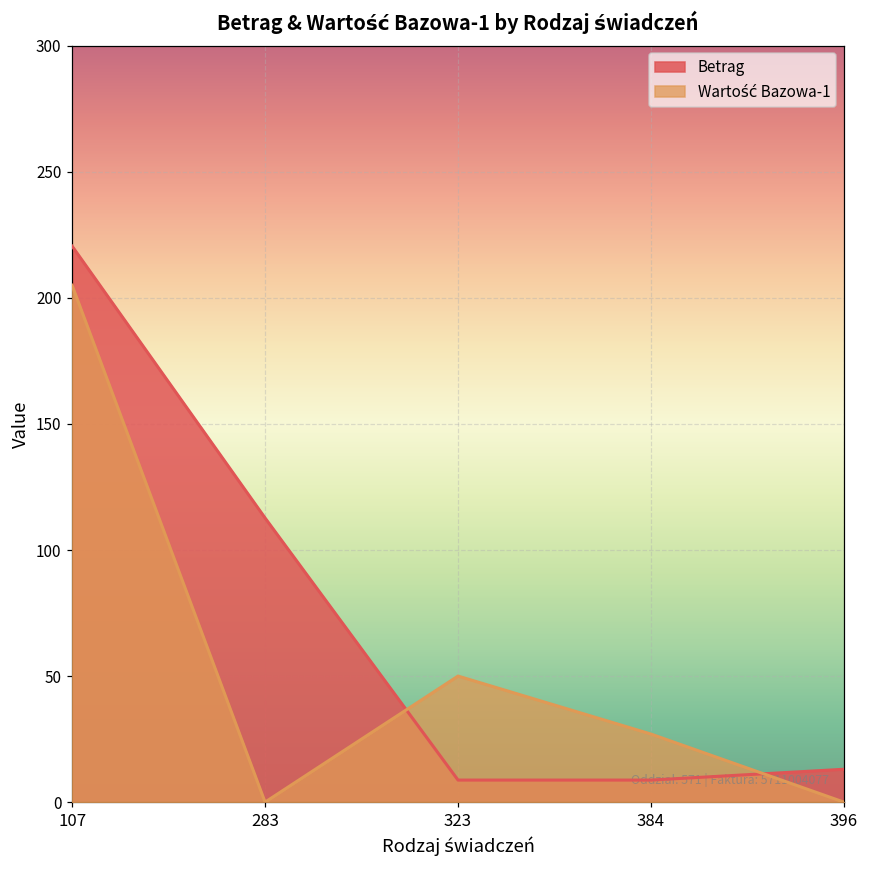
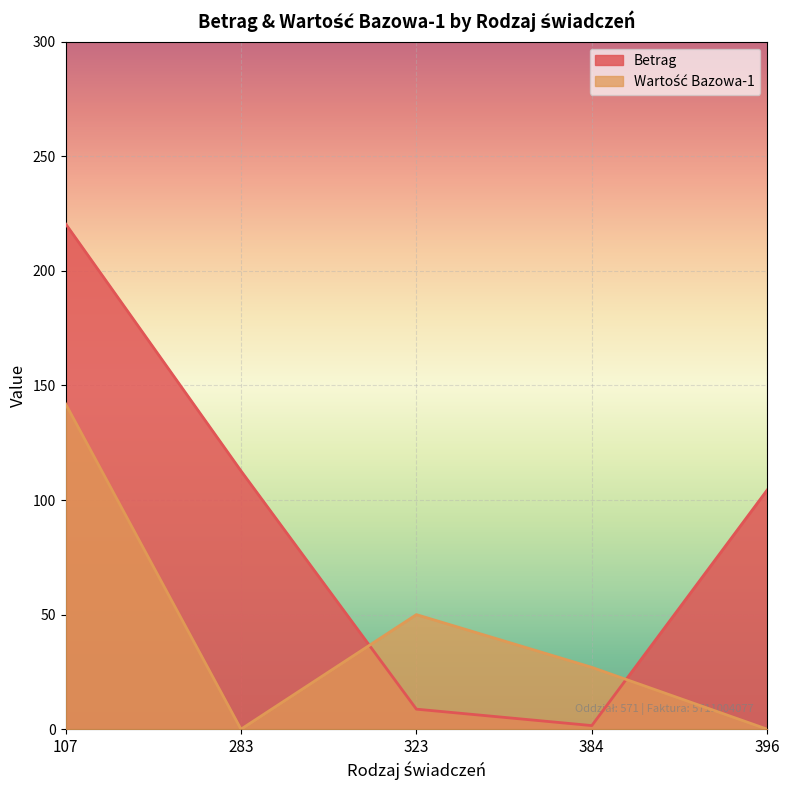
  {
    "Betrag": {
      "107": 221,
      "283": 113,
      "323": 9,
-     "384": 9,
-     "396": 13
+     "384": 2,
+     "396": 104
    },
    "Wartość Bazowa-1": {
-     "107": 205,
+     "107": 142,
      "283": 0,
      "323": 50,
      "384": 27,
      "396": 0
    }
  }
